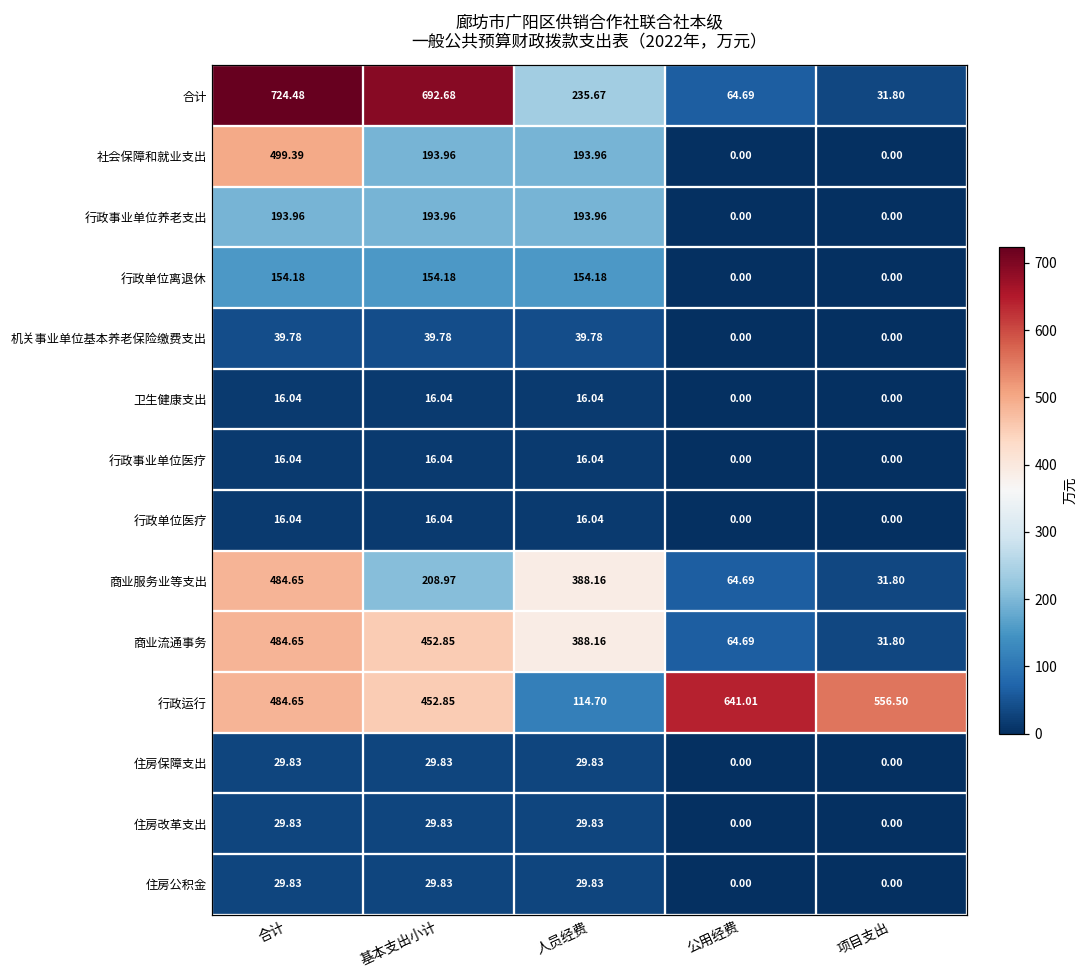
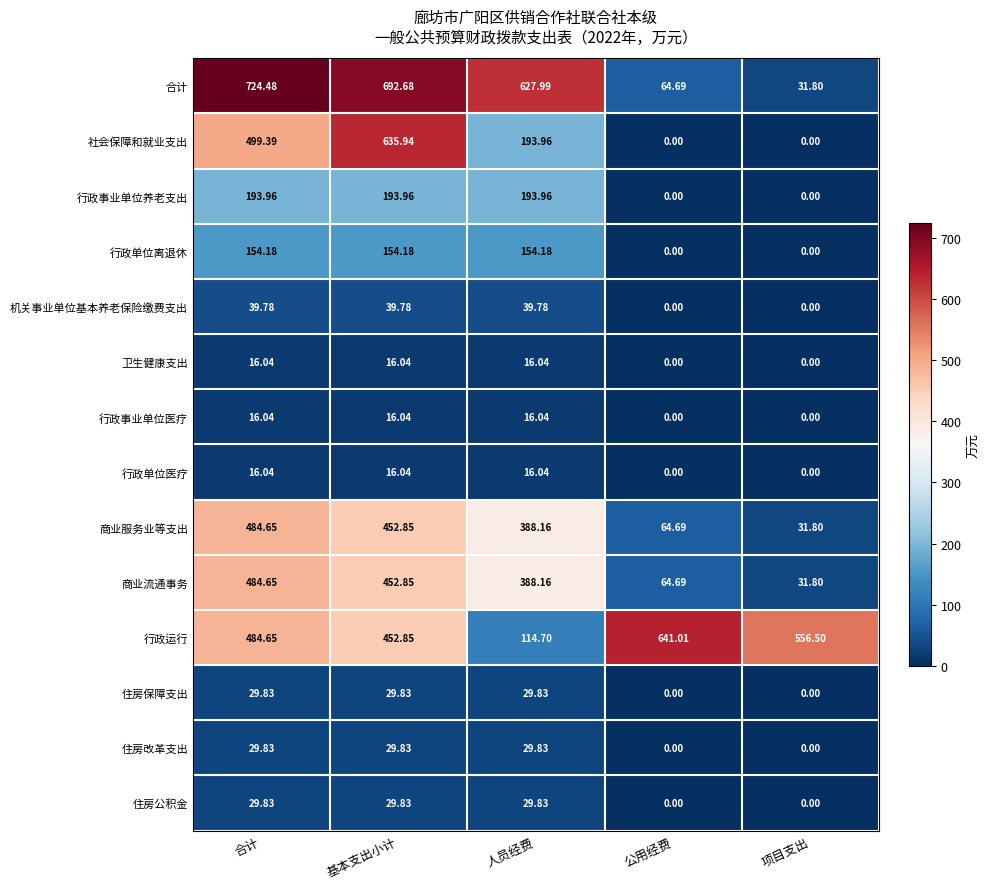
  {
    "合计": {
      "合计": 724.48,
      "基本支出小计": 692.68,
-     "人员经费": 235.67,
+     "人员经费": 627.99,
      "公用经费": 64.69,
      "项目支出": 31.80
    },
    "社会保障和就业支出": {
      "合计": 499.39,
-     "基本支出小计": 193.96,
+     "基本支出小计": 635.94,
      "人员经费": 193.96,
      "公用经费": 0.00,
      "项目支出": 0.00
    },
    "行政事业单位养老支出": {
      "合计": 193.96,
      "基本支出小计": 193.96,
      "人员经费": 193.96,
      "公用经费": 0.00,
      "项目支出": 0.00
    },
    "行政单位离退休": {
      "合计": 154.18,
      "基本支出小计": 154.18,
      "人员经费": 154.18,
      "公用经费": 0.00,
      "项目支出": 0.00
    },
    "机关事业单位基本养老保险缴费支出": {
      "合计": 39.78,
      "基本支出小计": 39.78,
      "人员经费": 39.78,
      "公用经费": 0.00,
      "项目支出": 0.00
    },
    "卫生健康支出": {
      "合计": 16.04,
      "基本支出小计": 16.04,
      "人员经费": 16.04,
      "公用经费": 0.00,
      "项目支出": 0.00
    },
    "行政事业单位医疗": {
      "合计": 16.04,
      "基本支出小计": 16.04,
      "人员经费": 16.04,
      "公用经费": 0.00,
      "项目支出": 0.00
    },
    "行政单位医疗": {
      "合计": 16.04,
      "基本支出小计": 16.04,
      "人员经费": 16.04,
      "公用经费": 0.00,
      "项目支出": 0.00
    },
    "商业服务业等支出": {
      "合计": 484.65,
-     "基本支出小计": 208.97,
+     "基本支出小计": 452.85,
      "人员经费": 388.16,
      "公用经费": 64.69,
      "项目支出": 31.80
    },
    "商业流通事务": {
      "合计": 484.65,
      "基本支出小计": 452.85,
      "人员经费": 388.16,
      "公用经费": 64.69,
      "项目支出": 31.80
    },
    "行政运行": {
      "合计": 484.65,
      "基本支出小计": 452.85,
      "人员经费": 114.70,
      "公用经费": 641.01,
      "项目支出": 556.50
    },
    "住房保障支出": {
      "合计": 29.83,
      "基本支出小计": 29.83,
      "人员经费": 29.83,
      "公用经费": 0.00,
      "项目支出": 0.00
    },
    "住房改革支出": {
      "合计": 29.83,
      "基本支出小计": 29.83,
      "人员经费": 29.83,
      "公用经费": 0.00,
      "项目支出": 0.00
    },
    "住房公积金": {
      "合计": 29.83,
      "基本支出小计": 29.83,
      "人员经费": 29.83,
      "公用经费": 0.00,
      "项目支出": 0.00
    }
  }
